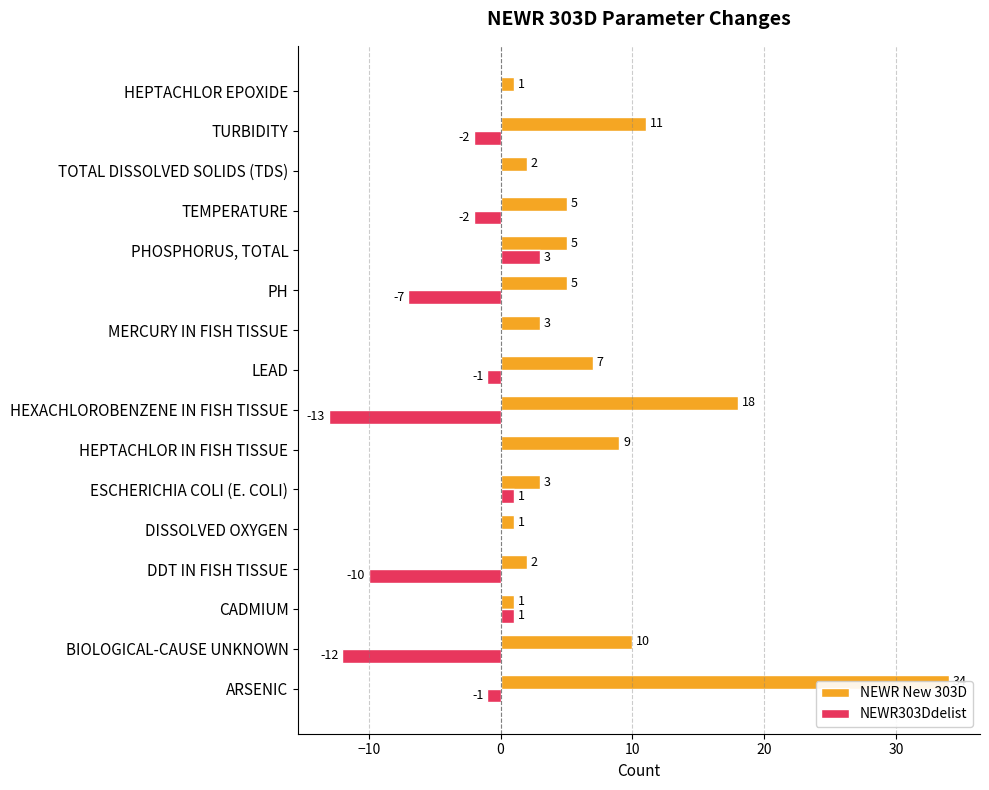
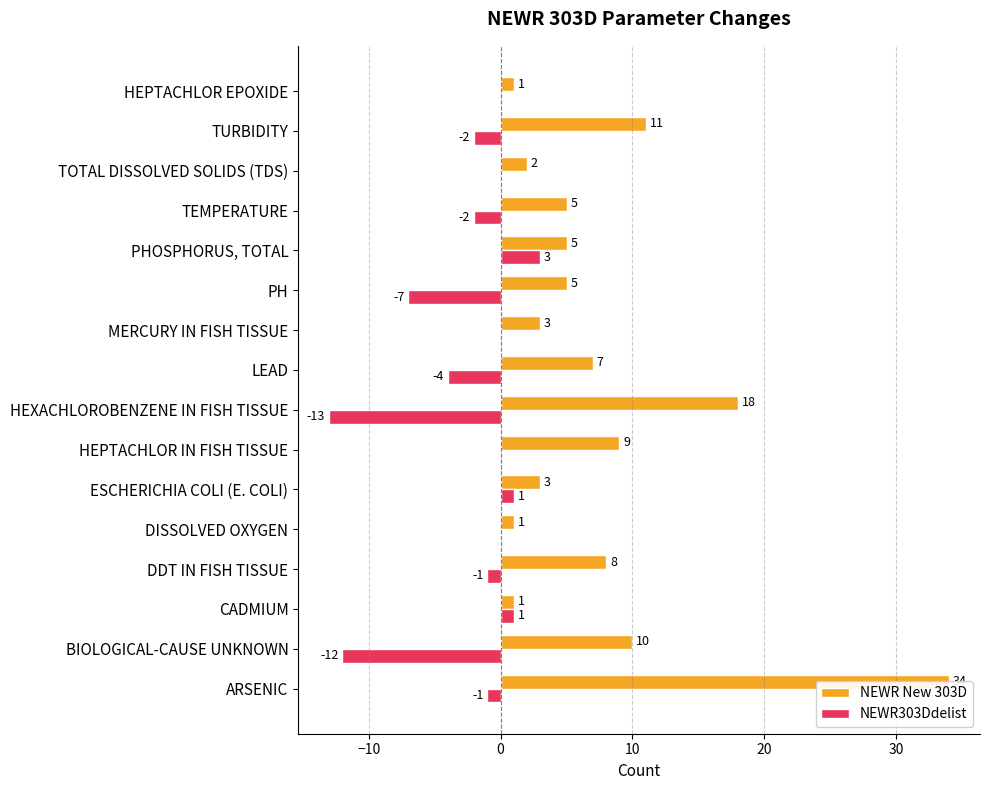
  {
    "NEWR New 303D": {
      "HEPTACHLOR EPOXIDE": 1,
      "TURBIDITY": 11,
      "TOTAL DISSOLVED SOLIDS (TDS)": 2,
      "TEMPERATURE": 5,
      "PHOSPHORUS, TOTAL": 5,
      "PH": 5,
      "MERCURY IN FISH TISSUE": 3,
      "LEAD": 7,
      "HEXACHLOROBENZENE IN FISH TISSUE": 18,
      "HEPTACHLOR IN FISH TISSUE": 9,
      "ESCHERICHIA COLI (E. COLI)": 3,
      "DISSOLVED OXYGEN": 1,
-     "DDT IN FISH TISSUE": 2,
+     "DDT IN FISH TISSUE": 8,
      "CADMIUM": 1,
      "BIOLOGICAL-CAUSE UNKNOWN": 10
    },
    "NEWR303Ddelist": {
      "TURBIDITY": -2,
      "TEMPERATURE": -2,
      "PHOSPHORUS, TOTAL": 3,
      "PH": -7,
-     "LEAD": -1,
+     "LEAD": -4,
      "HEXACHLOROBENZENE IN FISH TISSUE": -13,
      "ESCHERICHIA COLI (E. COLI)": 1,
-     "DDT IN FISH TISSUE": -10,
+     "DDT IN FISH TISSUE": -1,
      "CADMIUM": 1,
      "BIOLOGICAL-CAUSE UNKNOWN": -12,
      "ARSENIC": -1
    }
  }
